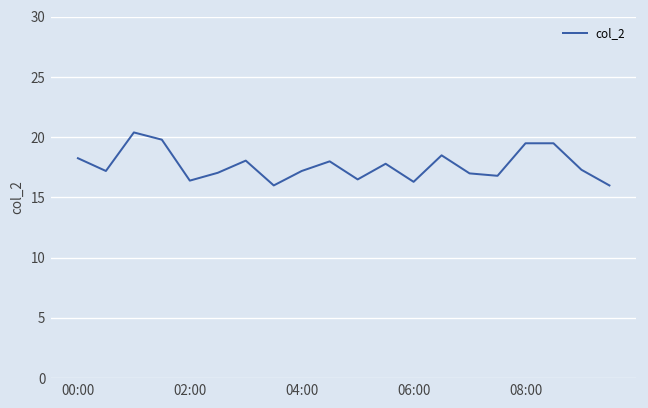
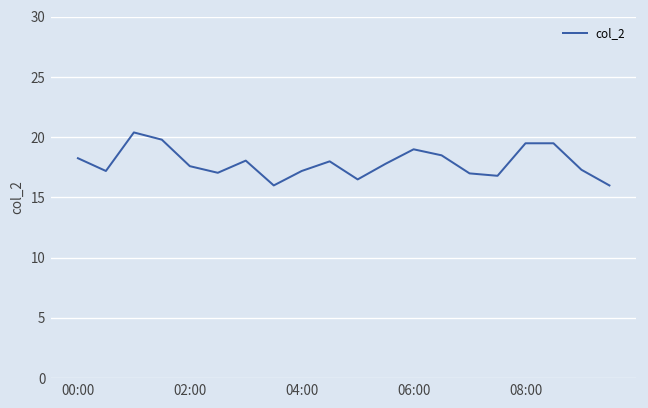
  {
    "00:00": 18.3,
-   "02:00": 16.4,
+   "02:00": 17.6,
    "04:00": 17.2,
-   "06:00": 16.3,
+   "06:00": 19.0,
    "08:00": 19.5
  }
